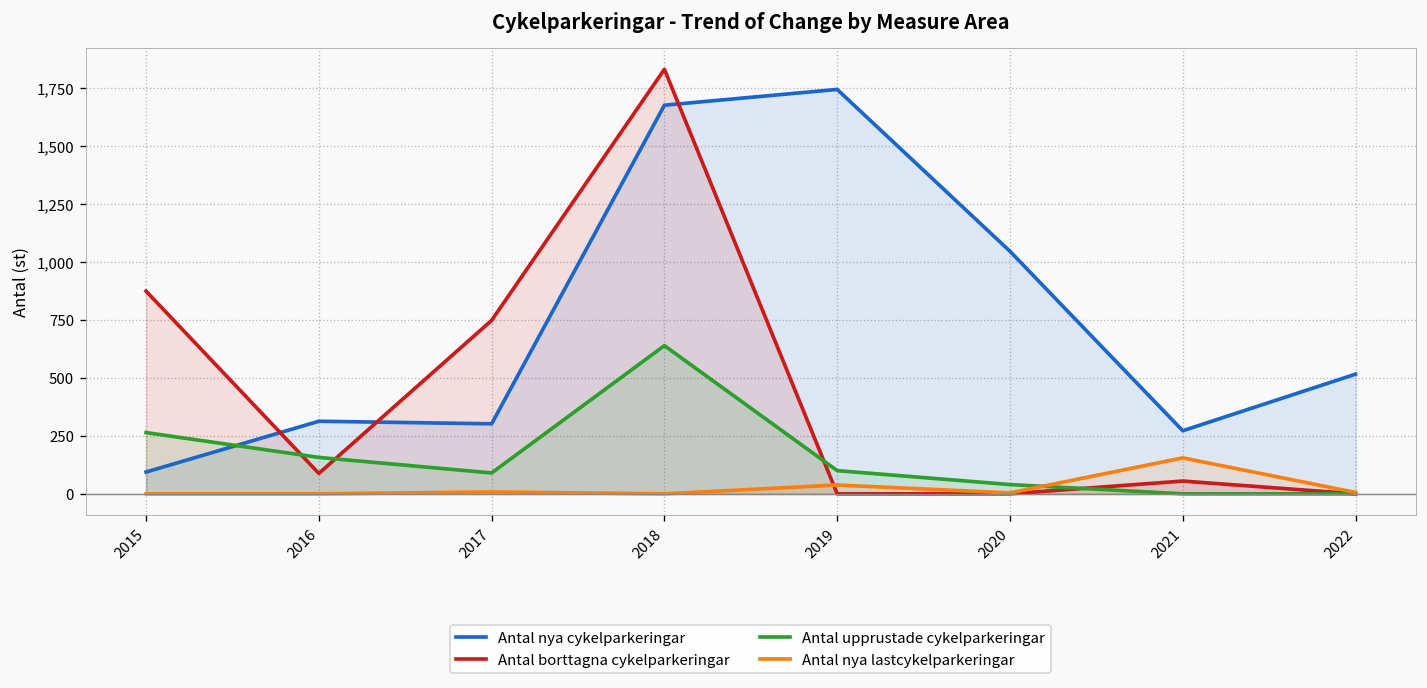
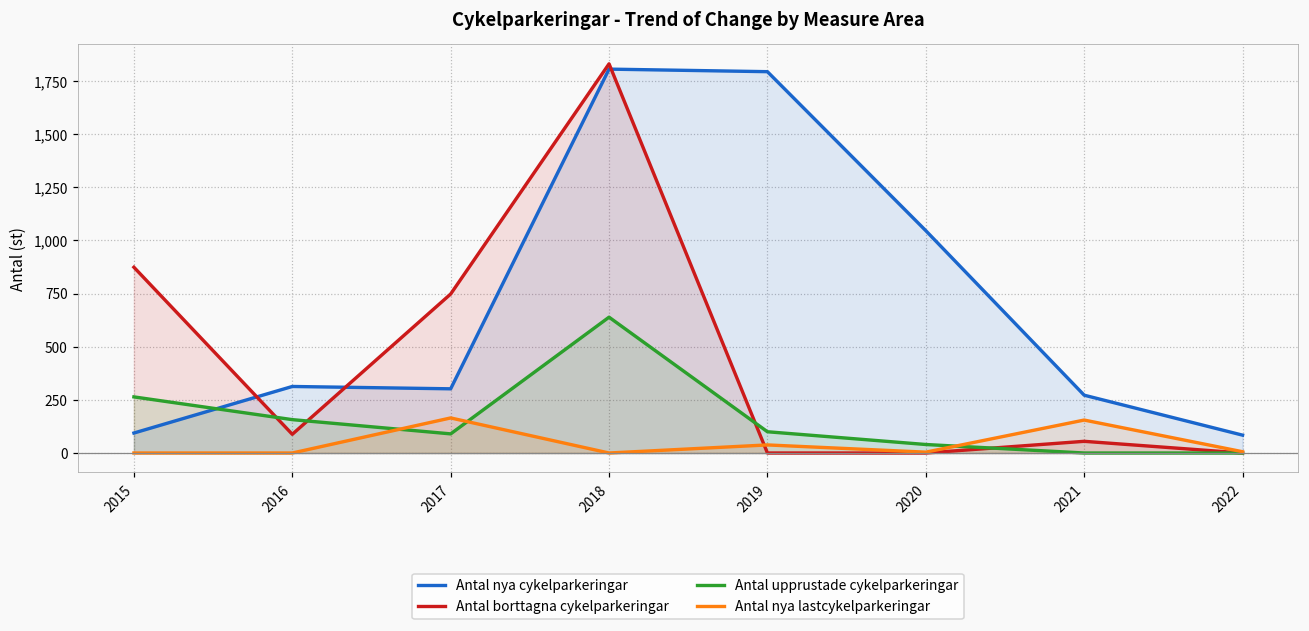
  {
    "Antal nya cykelparkeringar": {
      "2015": "90",
      "2016": "310",
      "2017": "300",
-     "2018": "1,680",
-     "2019": "1,740",
+     "2018": "1,810",
+     "2019": "1,790",
      "2020": "1,050",
      "2021": "270",
-     "2022": "520"
+     "2022": "80"
    },
    "Antal borttagna cykelparkeringar": {
      "2015": "870",
      "2016": "90",
      "2017": "750",
      "2018": "1,830",
      "2019": "0",
      "2021": "60"
    },
    "Antal upprustade cykelparkeringar": {
      "2015": "260",
      "2016": "160",
      "2017": "90",
      "2018": "640",
      "2019": "100",
      "2020": "40",
      "2021": "0"
    },
    "Antal nya lastcykelparkeringar": {
      "2015": "0",
      "2016": "0",
-     "2017": "10",
+     "2017": "170",
      "2018": "0",
      "2019": "40",
      "2021": "160"
    }
  }
